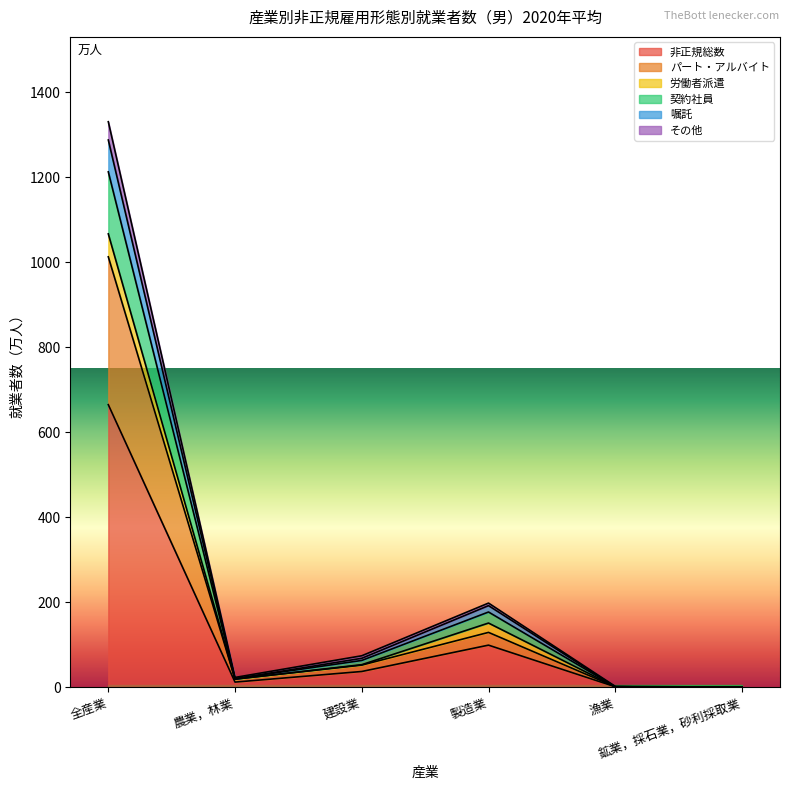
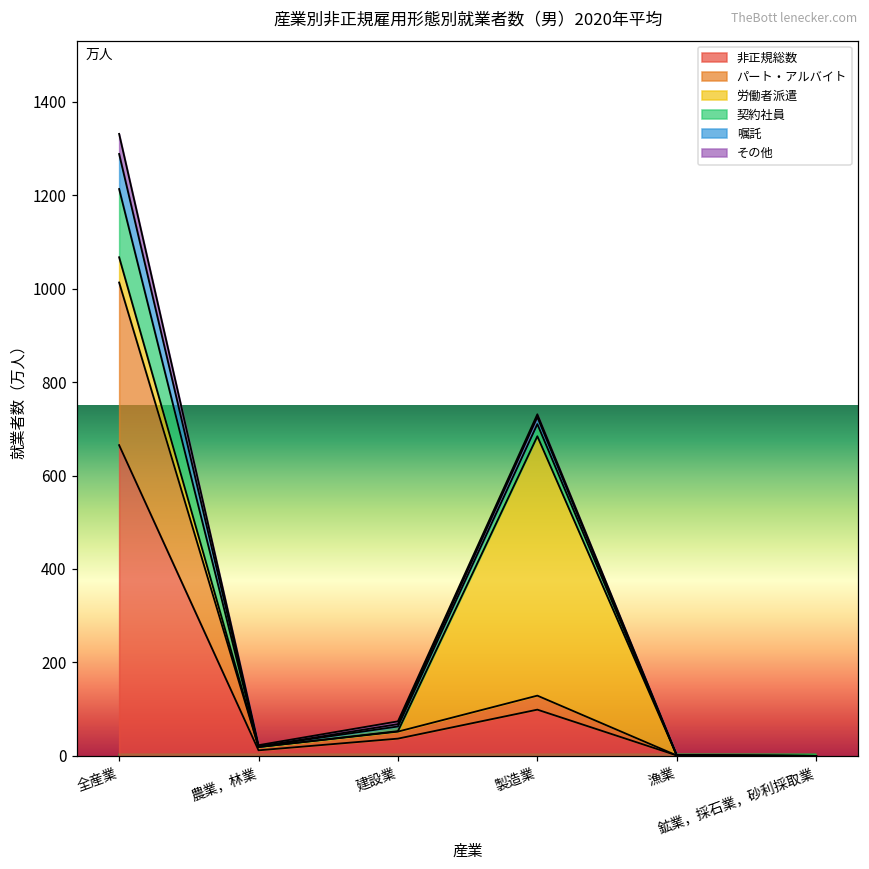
  {
    "労働者派遣": {
      "全産業": 50,
-     "製造業": 20
+     "製造業": 560
    },
    "嘱託": {
      "全産業": 80
    },
    "その他": {
      "全産業": 40
    }
  }
